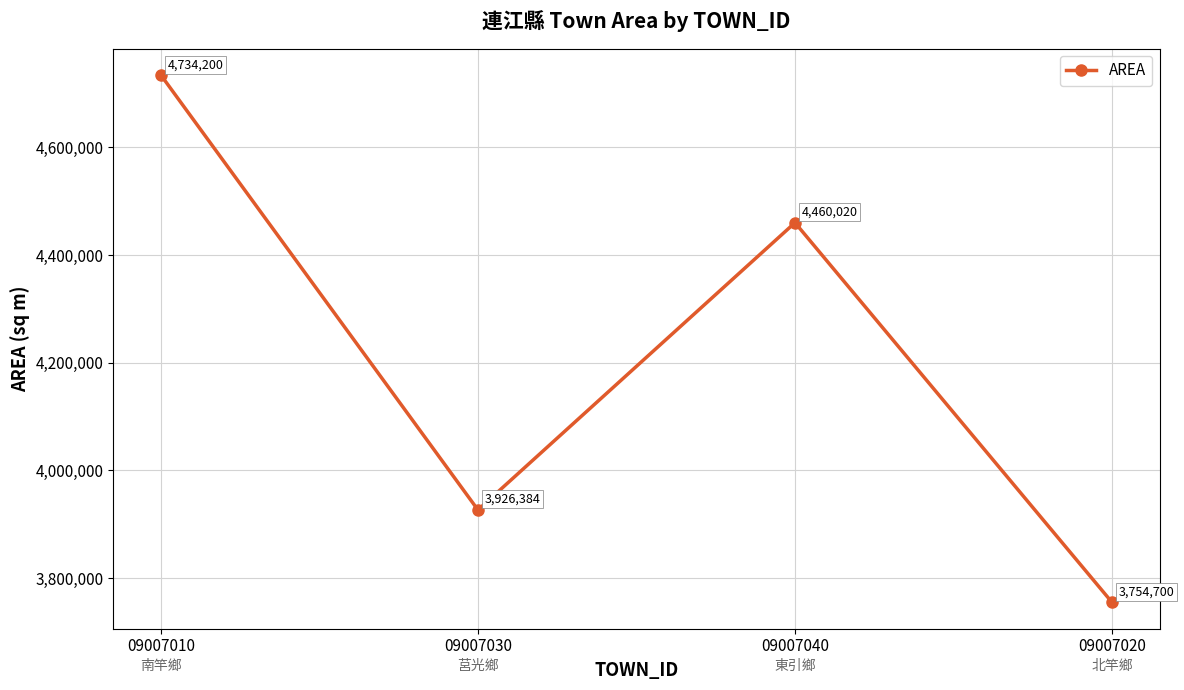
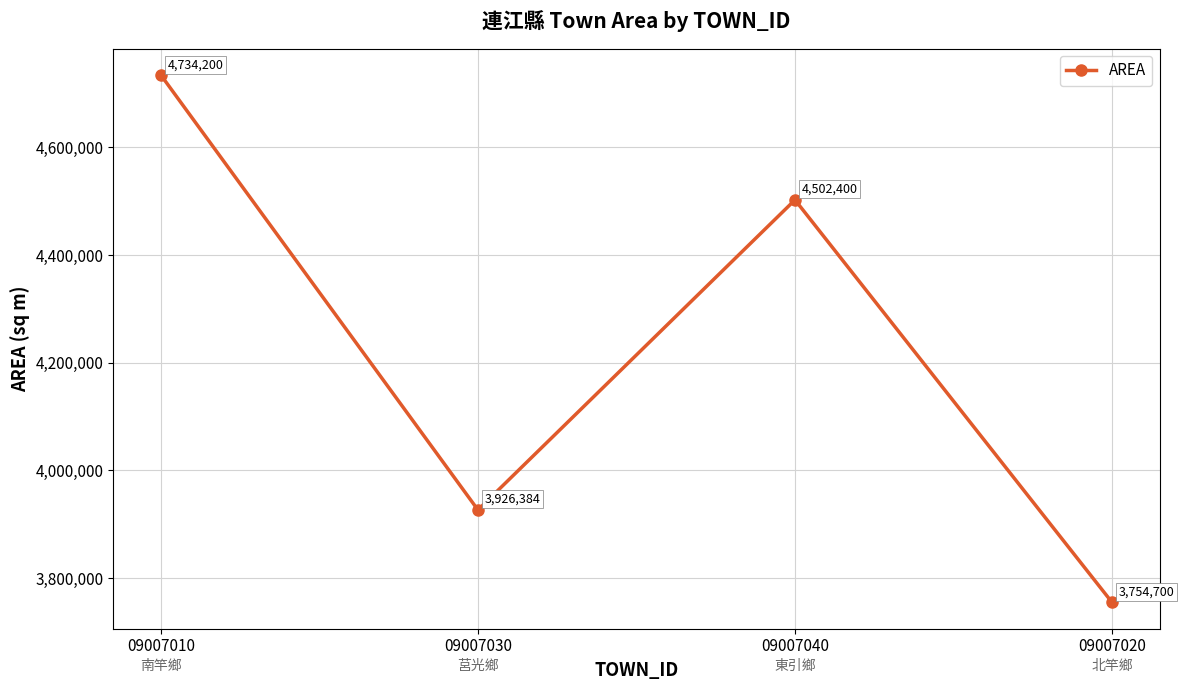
  {
-   "09007040": "4,460,020"
+   "09007040": "4,502,400"
  }
